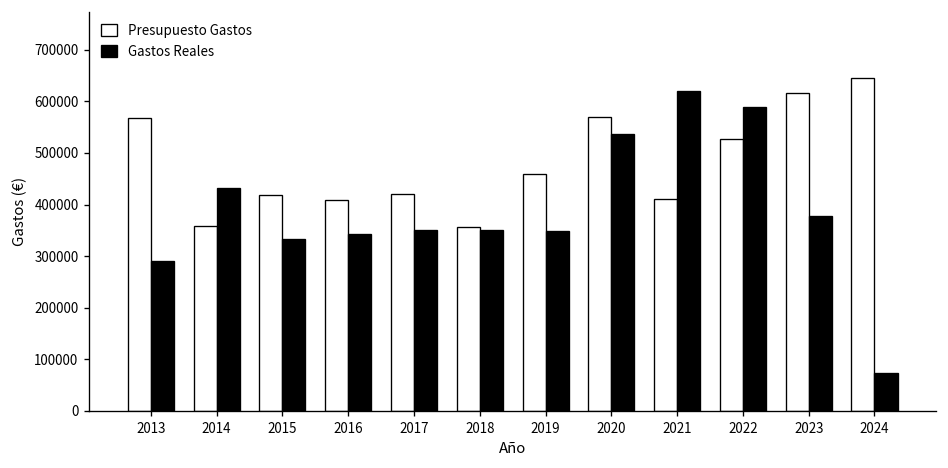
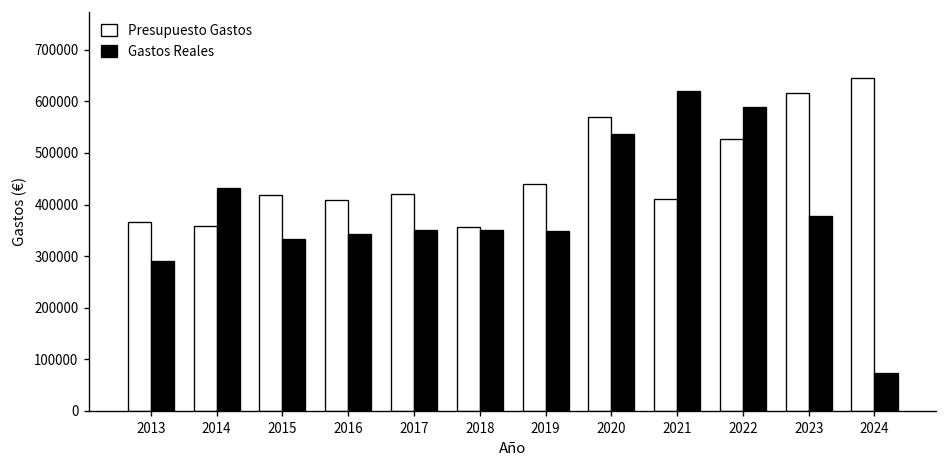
  {
    "Presupuesto Gastos": {
-     "2013": 570000,
+     "2013": 370000,
      "2014": 360000,
      "2015": 420000,
      "2016": 410000,
      "2017": 420000,
      "2018": 360000,
-     "2019": 460000,
+     "2019": 440000,
      "2020": 570000,
      "2021": 410000,
      "2022": 530000,
      "2023": 620000,
      "2024": 640000
    },
    "Gastos Reales": {
      "2013": 290000,
      "2014": 430000,
      "2015": 330000,
      "2016": 340000,
      "2017": 350000,
      "2018": 350000,
      "2019": 350000,
      "2020": 540000,
      "2021": 620000,
      "2022": 590000,
      "2023": 380000,
      "2024": 70000
    }
  }
